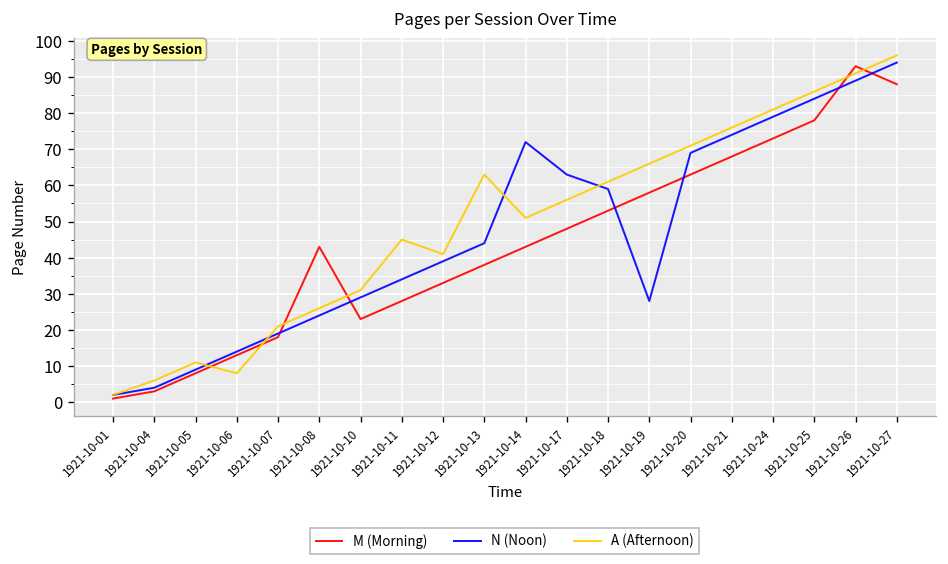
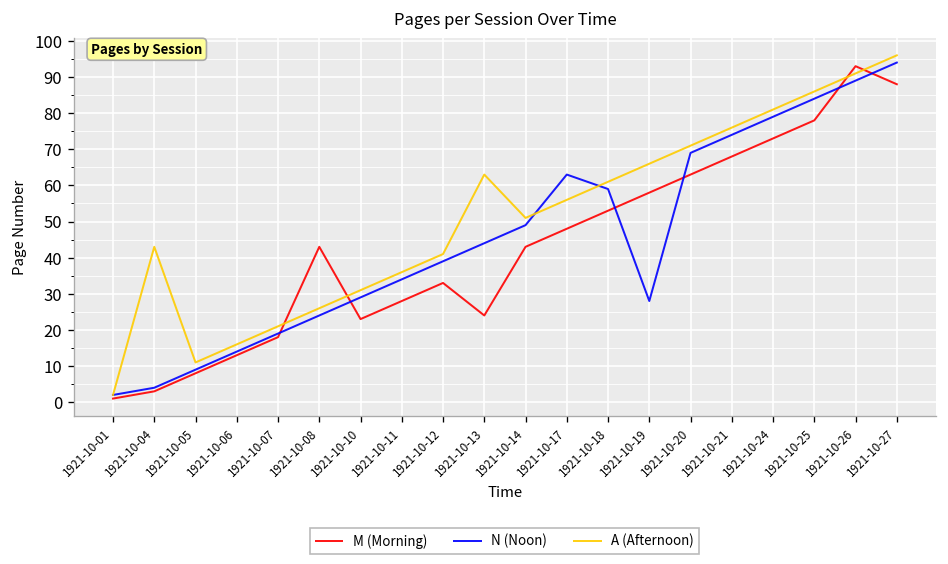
  {
    "M (Morning)": {
      "1921-10-01": 1,
      "1921-10-04": 3,
      "1921-10-05": 8,
      "1921-10-06": 13,
      "1921-10-07": 18,
      "1921-10-08": 43,
      "1921-10-10": 23,
      "1921-10-11": 28,
      "1921-10-12": 33,
-     "1921-10-13": 38,
+     "1921-10-13": 24,
      "1921-10-14": 43,
      "1921-10-17": 48,
      "1921-10-18": 53,
      "1921-10-19": 58,
      "1921-10-20": 63,
      "1921-10-21": 68,
      "1921-10-24": 73,
      "1921-10-25": 78,
      "1921-10-26": 93,
      "1921-10-27": 88
    },
    "N (Noon)": {
      "1921-10-04": 4,
      "1921-10-05": 9,
      "1921-10-06": 14,
      "1921-10-07": 19,
      "1921-10-08": 24,
      "1921-10-10": 29,
      "1921-10-11": 34,
      "1921-10-12": 39,
      "1921-10-13": 44,
-     "1921-10-14": 72,
+     "1921-10-14": 49,
      "1921-10-17": 63,
      "1921-10-18": 59,
      "1921-10-19": 28,
      "1921-10-20": 69,
      "1921-10-21": 74,
      "1921-10-24": 79,
      "1921-10-25": 84,
      "1921-10-26": 89,
      "1921-10-27": 94
    },
    "A (Afternoon)": {
-     "1921-10-04": 6,
+     "1921-10-04": 43,
      "1921-10-05": 11,
-     "1921-10-06": 8,
+     "1921-10-06": 16,
      "1921-10-07": 21,
      "1921-10-08": 26,
      "1921-10-10": 31,
-     "1921-10-11": 45,
+     "1921-10-11": 36,
      "1921-10-12": 41,
      "1921-10-13": 63,
      "1921-10-14": 51,
      "1921-10-17": 56,
      "1921-10-18": 61,
      "1921-10-19": 66,
      "1921-10-20": 71,
      "1921-10-21": 76,
      "1921-10-24": 81,
      "1921-10-25": 86,
      "1921-10-26": 91,
      "1921-10-27": 96
    }
  }
